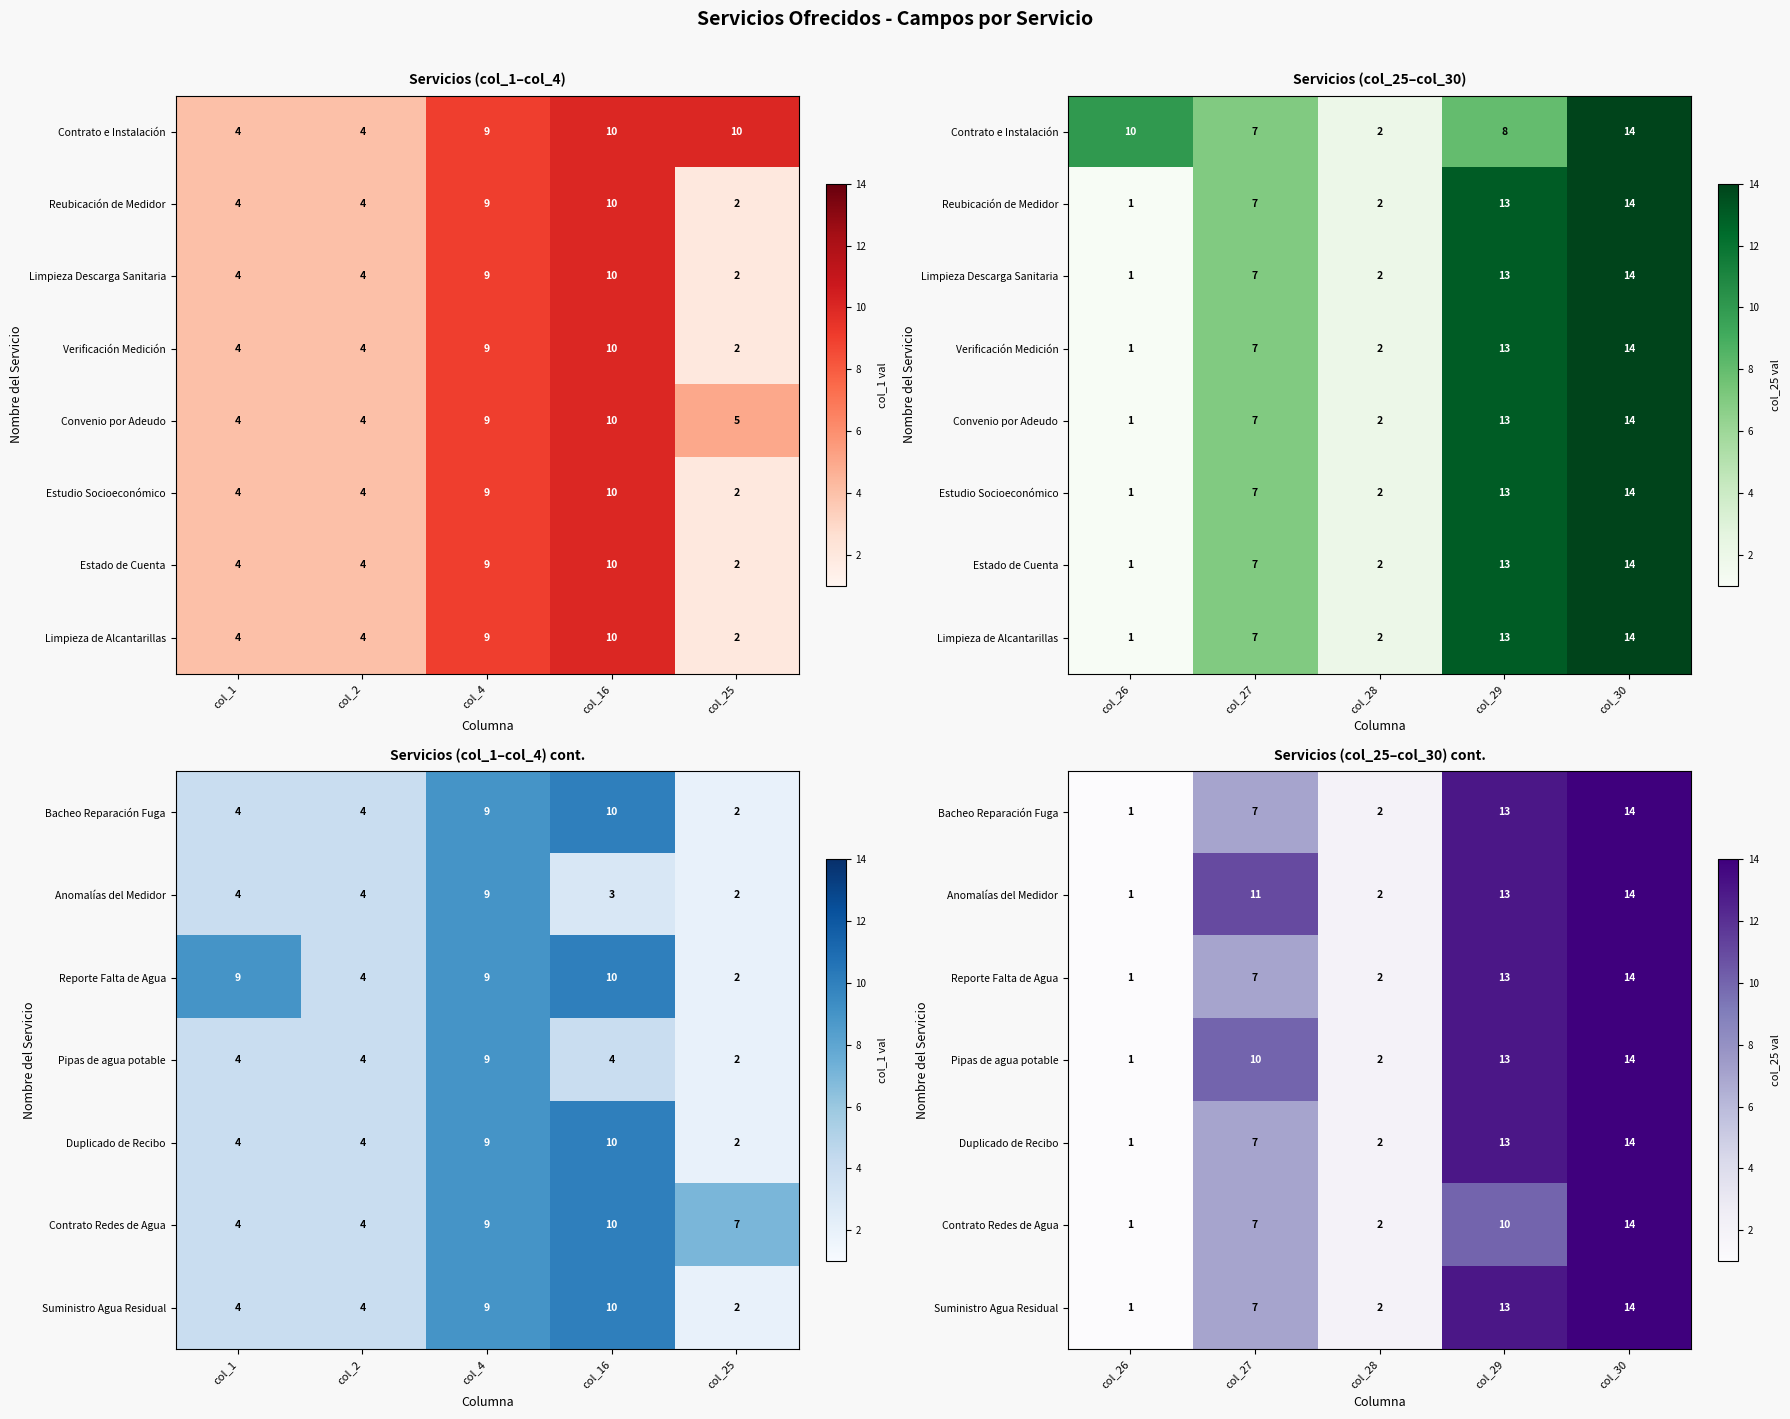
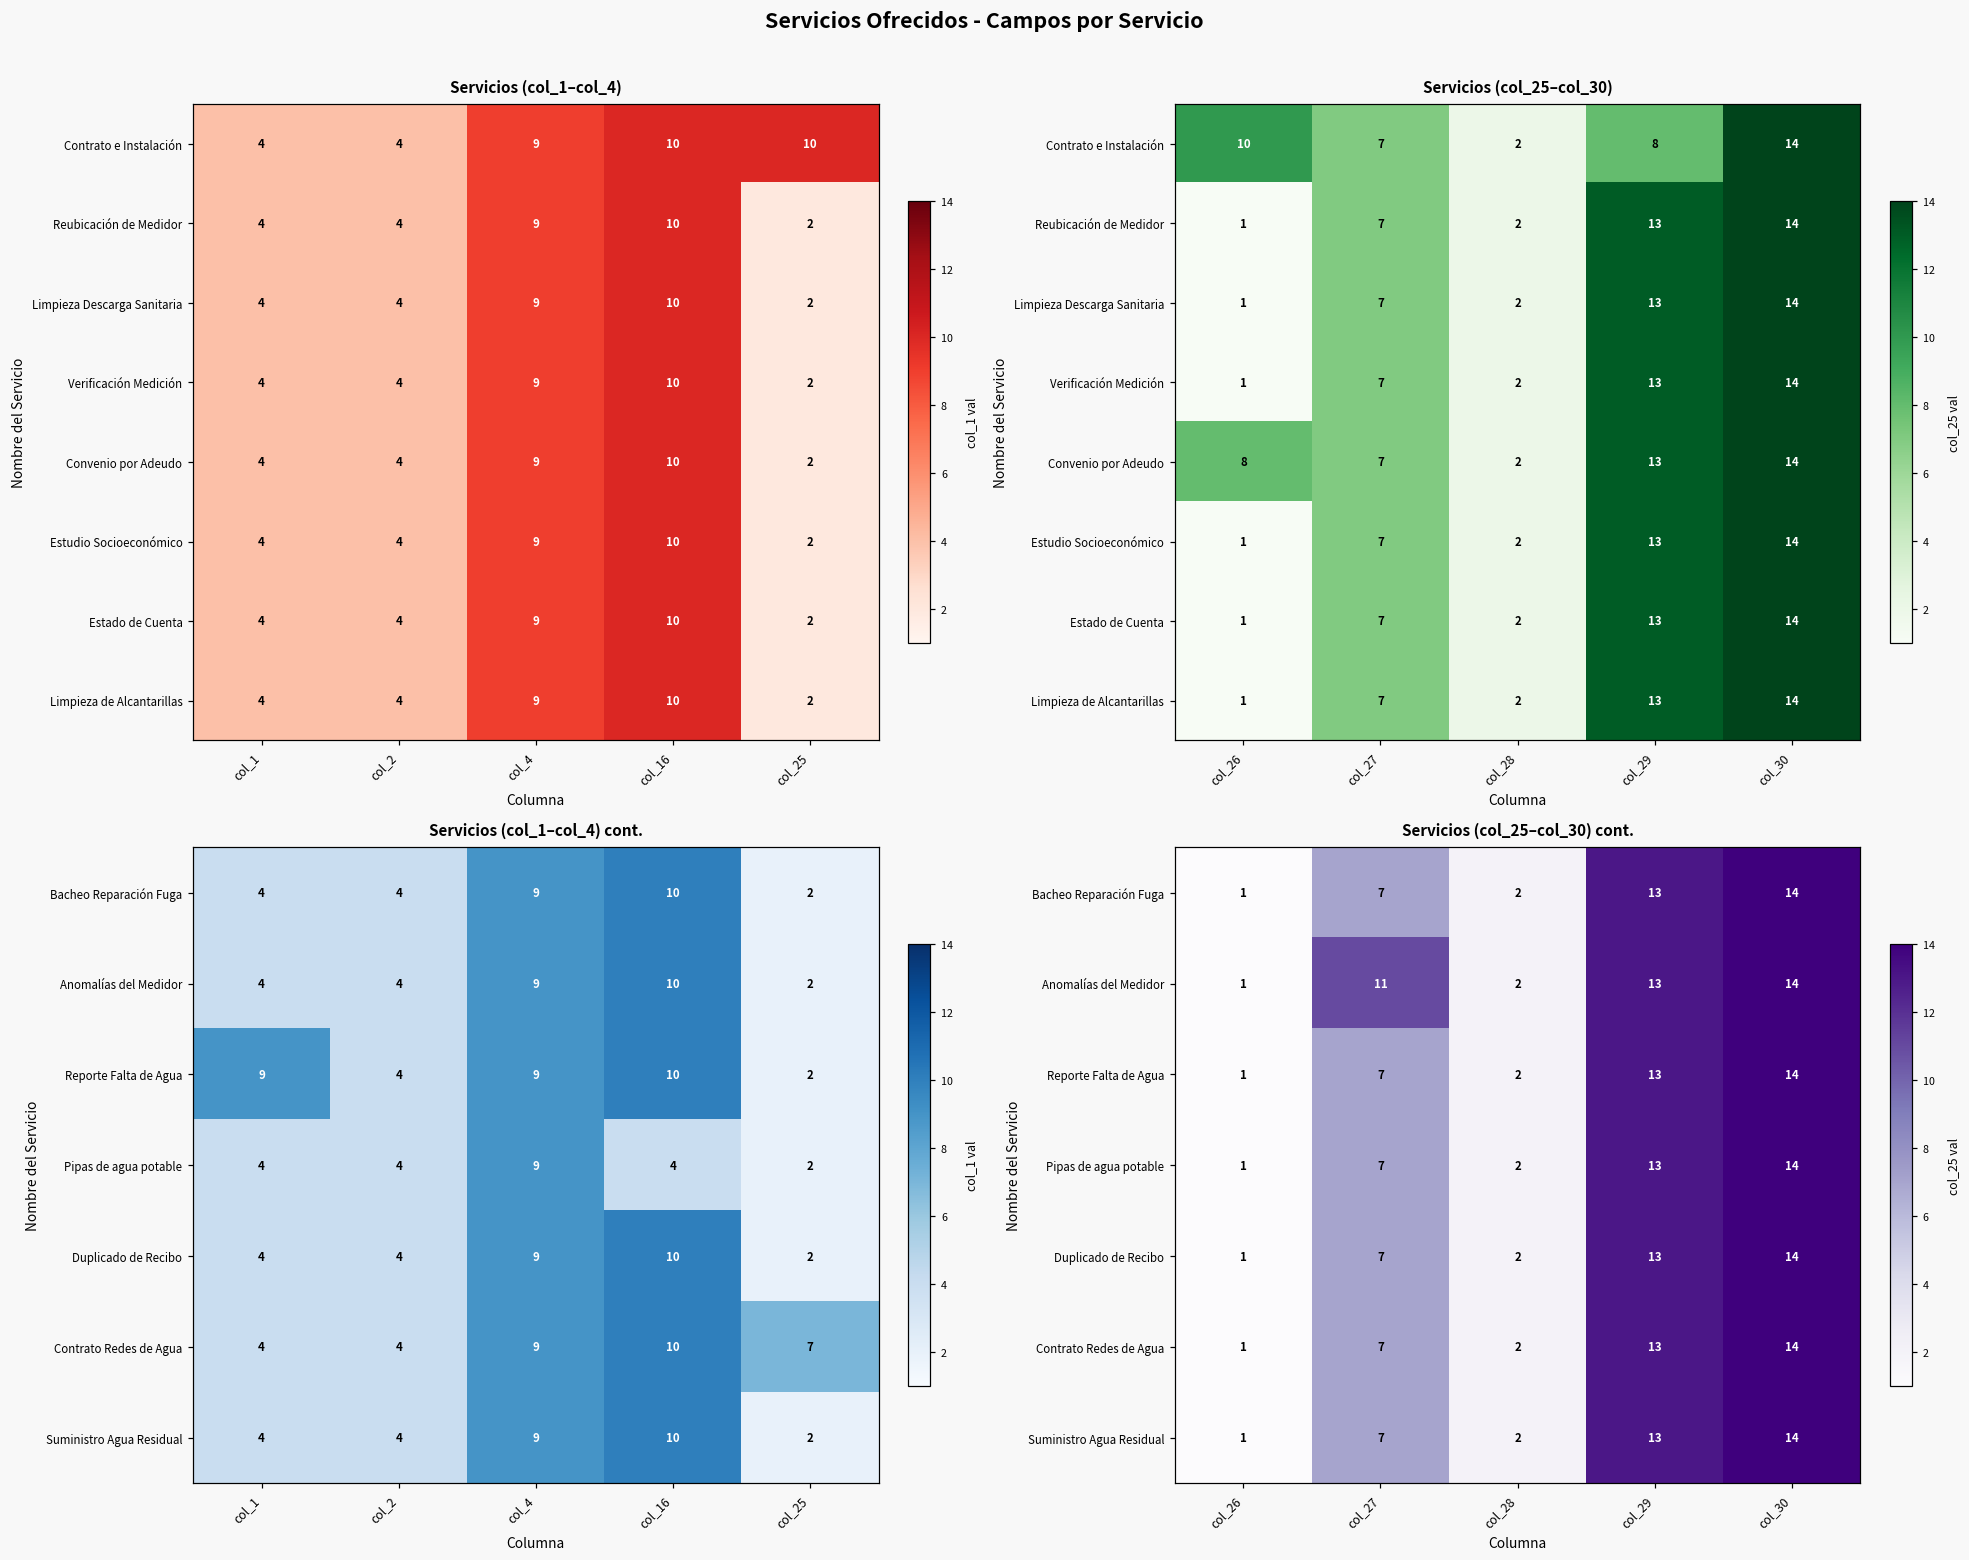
  {
    "Servicios (col_1–col_4)": {
      "Contrato e Instalación": {
        "col_1": 4,
        "col_2": 4,
        "col_4": 9,
        "col_16": 10,
        "col_25": 10
      },
      "Reubicación de Medidor": {
        "col_1": 4,
        "col_2": 4,
        "col_4": 9,
        "col_16": 10,
        "col_25": 2
      },
      "Limpieza Descarga Sanitaria": {
        "col_1": 4,
        "col_2": 4,
        "col_4": 9,
        "col_16": 10,
        "col_25": 2
      },
      "Verificación Medición": {
        "col_1": 4,
        "col_2": 4,
        "col_4": 9,
        "col_16": 10,
        "col_25": 2
      },
      "Convenio por Adeudo": {
        "col_1": 4,
        "col_2": 4,
        "col_4": 9,
        "col_16": 10,
-       "col_25": 5
+       "col_25": 2
      },
      "Estudio Socioeconómico": {
        "col_1": 4,
        "col_2": 4,
        "col_4": 9,
        "col_16": 10,
        "col_25": 2
      },
      "Estado de Cuenta": {
        "col_1": 4,
        "col_2": 4,
        "col_4": 9,
        "col_16": 10,
        "col_25": 2
      },
      "Limpieza de Alcantarillas": {
        "col_1": 4,
        "col_2": 4,
        "col_4": 9,
        "col_16": 10,
        "col_25": 2
      }
    },
    "Servicios (col_25–col_30)": {
      "Contrato e Instalación": {
        "col_26": 10,
        "col_27": 7,
        "col_28": 2,
        "col_29": 8,
        "col_30": 14
      },
      "Reubicación de Medidor": {
        "col_26": 1,
        "col_27": 7,
        "col_28": 2,
        "col_29": 13,
        "col_30": 14
      },
      "Limpieza Descarga Sanitaria": {
        "col_26": 1,
        "col_27": 7,
        "col_28": 2,
        "col_29": 13,
        "col_30": 14
      },
      "Verificación Medición": {
        "col_26": 1,
        "col_27": 7,
        "col_28": 2,
        "col_29": 13,
        "col_30": 14
      },
      "Convenio por Adeudo": {
-       "col_26": 1,
+       "col_26": 8,
        "col_27": 7,
        "col_28": 2,
        "col_29": 13,
        "col_30": 14
      },
      "Estudio Socioeconómico": {
        "col_26": 1,
        "col_27": 7,
        "col_28": 2,
        "col_29": 13,
        "col_30": 14
      },
      "Estado de Cuenta": {
        "col_26": 1,
        "col_27": 7,
        "col_28": 2,
        "col_29": 13,
        "col_30": 14
      },
      "Limpieza de Alcantarillas": {
        "col_26": 1,
        "col_27": 7,
        "col_28": 2,
        "col_29": 13,
        "col_30": 14
      }
    },
    "Servicios (col_1–col_4) cont.": {
      "Bacheo Reparación Fuga": {
        "col_1": 4,
        "col_2": 4,
        "col_4": 9,
        "col_16": 10,
        "col_25": 2
      },
      "Anomalías del Medidor": {
        "col_1": 4,
        "col_2": 4,
        "col_4": 9,
-       "col_16": 3,
+       "col_16": 10,
        "col_25": 2
      },
      "Reporte Falta de Agua": {
        "col_1": 9,
        "col_2": 4,
        "col_4": 9,
        "col_16": 10,
        "col_25": 2
      },
      "Pipas de agua potable": {
        "col_1": 4,
        "col_2": 4,
        "col_4": 9,
        "col_16": 4,
        "col_25": 2
      },
      "Duplicado de Recibo": {
        "col_1": 4,
        "col_2": 4,
        "col_4": 9,
        "col_16": 10,
        "col_25": 2
      },
      "Contrato Redes de Agua": {
        "col_1": 4,
        "col_2": 4,
        "col_4": 9,
        "col_16": 10,
        "col_25": 7
      },
      "Suministro Agua Residual": {
        "col_1": 4,
        "col_2": 4,
        "col_4": 9,
        "col_16": 10,
        "col_25": 2
      }
    },
    "Servicios (col_25–col_30) cont.": {
      "Bacheo Reparación Fuga": {
        "col_26": 1,
        "col_27": 7,
        "col_28": 2,
        "col_29": 13,
        "col_30": 14
      },
      "Anomalías del Medidor": {
        "col_26": 1,
        "col_27": 11,
        "col_28": 2,
        "col_29": 13,
        "col_30": 14
      },
      "Reporte Falta de Agua": {
        "col_26": 1,
        "col_27": 7,
        "col_28": 2,
        "col_29": 13,
        "col_30": 14
      },
      "Pipas de agua potable": {
        "col_26": 1,
-       "col_27": 10,
+       "col_27": 7,
        "col_28": 2,
        "col_29": 13,
        "col_30": 14
      },
      "Duplicado de Recibo": {
        "col_26": 1,
        "col_27": 7,
        "col_28": 2,
        "col_29": 13,
        "col_30": 14
      },
      "Contrato Redes de Agua": {
        "col_26": 1,
        "col_27": 7,
        "col_28": 2,
-       "col_29": 10,
+       "col_29": 13,
        "col_30": 14
      },
      "Suministro Agua Residual": {
        "col_26": 1,
        "col_27": 7,
        "col_28": 2,
        "col_29": 13,
        "col_30": 14
      }
    }
  }
